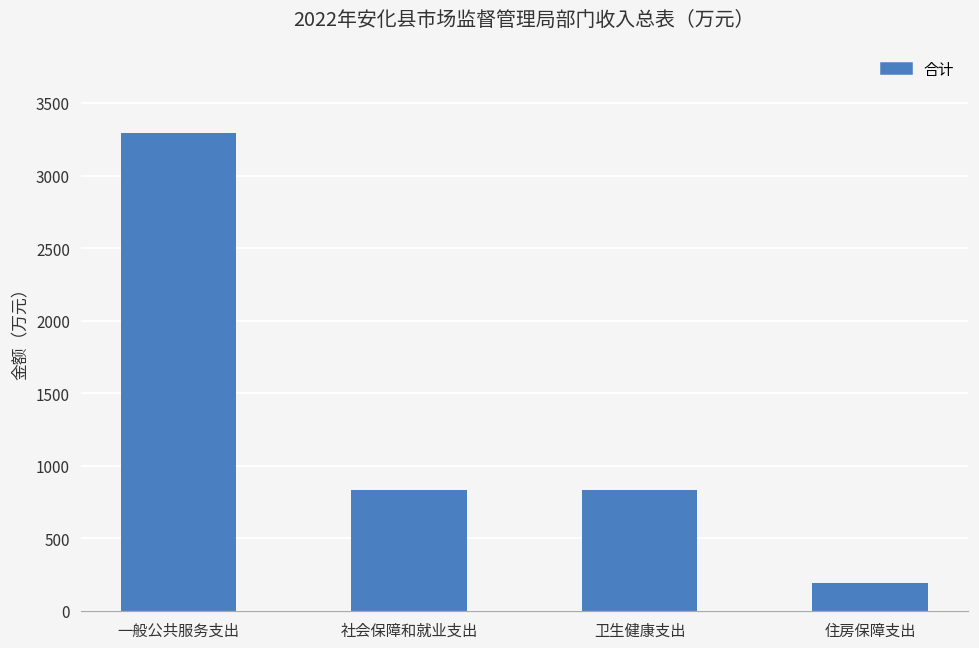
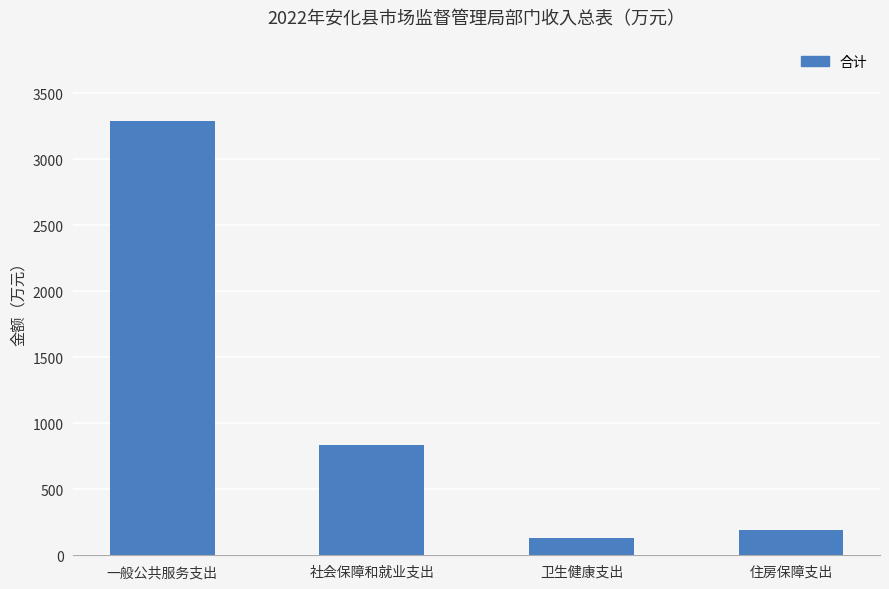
  {
    "一般公共服务支出": 3290,
    "社会保障和就业支出": 830,
-   "卫生健康支出": 830,
+   "卫生健康支出": 130,
    "住房保障支出": 190
  }
